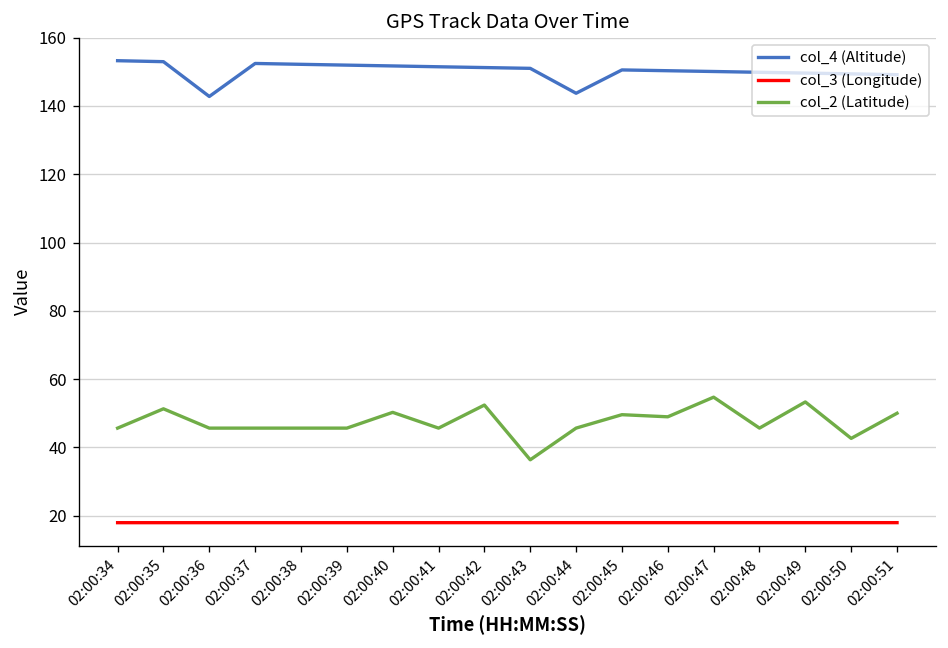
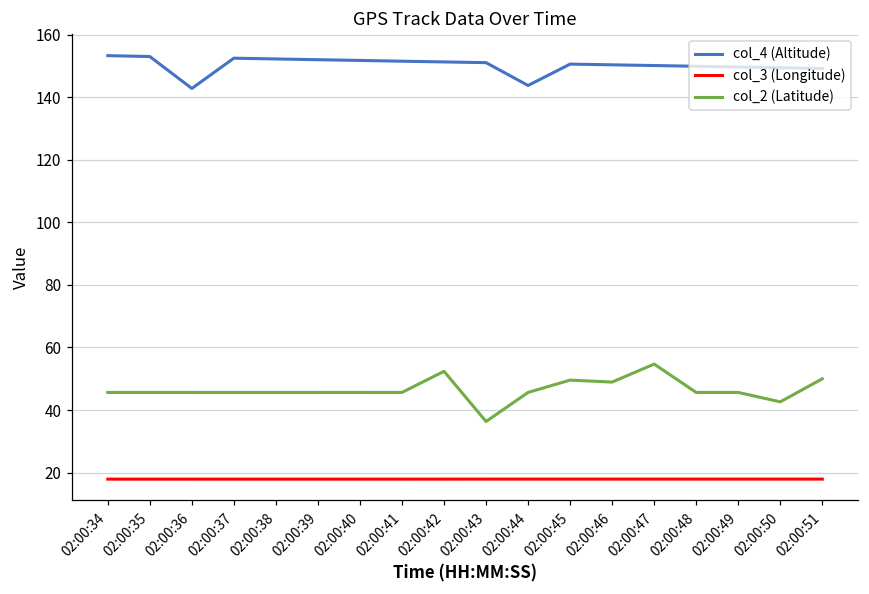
  {
    "col_4 (Altitude)": {
      "02:00:34": 153,
      "02:00:35": 153,
      "02:00:36": 143,
      "02:00:37": 152,
      "02:00:38": 152,
      "02:00:39": 152,
      "02:00:40": 152,
      "02:00:41": 151,
      "02:00:42": 151,
      "02:00:43": 151,
      "02:00:44": 144,
      "02:00:45": 151,
      "02:00:46": 150,
      "02:00:47": 150
    },
    "col_3 (Longitude)": {
      "02:00:34": 18,
      "02:00:35": 18,
      "02:00:36": 18,
      "02:00:37": 18,
      "02:00:38": 18,
      "02:00:39": 18,
      "02:00:40": 18,
      "02:00:41": 18,
      "02:00:42": 18,
      "02:00:43": 18,
      "02:00:44": 18,
      "02:00:45": 18,
      "02:00:46": 18,
      "02:00:47": 18,
      "02:00:48": 18,
      "02:00:49": 18,
      "02:00:50": 18,
      "02:00:51": 18
    },
    "col_2 (Latitude)": {
      "02:00:34": 46,
-     "02:00:35": 51,
+     "02:00:35": 46,
      "02:00:36": 46,
      "02:00:37": 46,
      "02:00:38": 46,
      "02:00:39": 46,
-     "02:00:40": 50,
+     "02:00:40": 46,
      "02:00:41": 46,
      "02:00:42": 52,
      "02:00:43": 36,
      "02:00:44": 46,
      "02:00:45": 50,
      "02:00:46": 49,
      "02:00:47": 55,
      "02:00:48": 46,
-     "02:00:49": 53,
+     "02:00:49": 46,
      "02:00:50": 43,
      "02:00:51": 50
    }
  }
